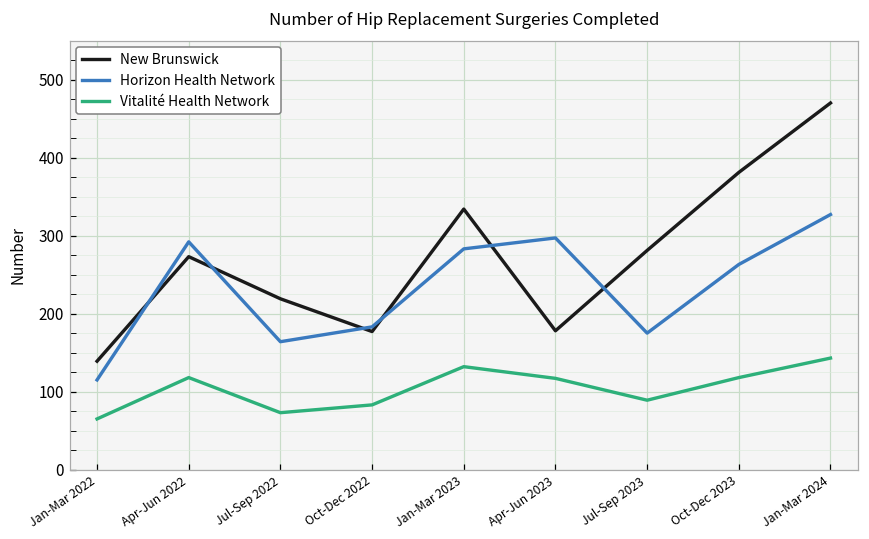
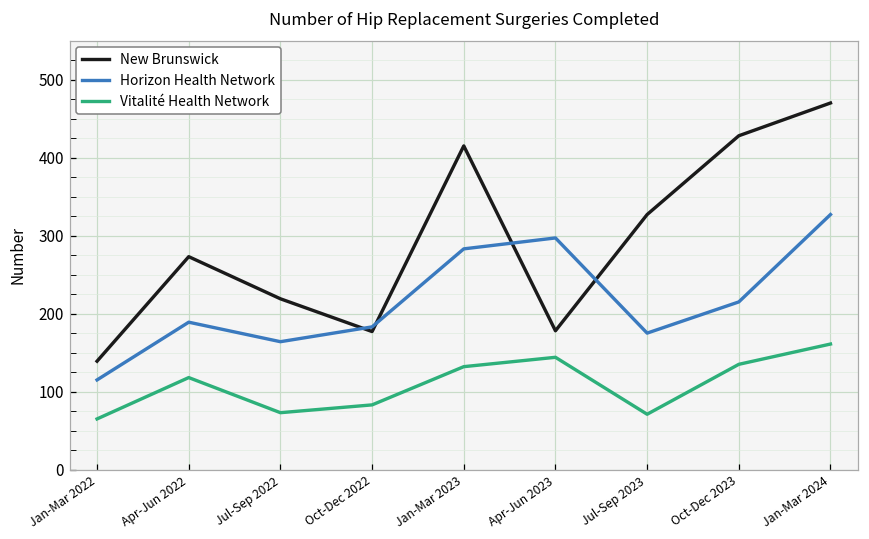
  {
    "New Brunswick": {
      "Jan-Mar 2022": 140,
      "Apr-Jun 2022": 270,
      "Jul-Sep 2022": 220,
      "Oct-Dec 2022": 180,
-     "Jan-Mar 2023": 330,
+     "Jan-Mar 2023": 420,
      "Apr-Jun 2023": 180,
-     "Jul-Sep 2023": 280,
-     "Oct-Dec 2023": 380,
+     "Jul-Sep 2023": 330,
+     "Oct-Dec 2023": 430,
      "Jan-Mar 2024": 470
    },
    "Horizon Health Network": {
      "Jan-Mar 2022": 120,
-     "Apr-Jun 2022": 290,
+     "Apr-Jun 2022": 190,
      "Jul-Sep 2022": 160,
      "Oct-Dec 2022": 180,
      "Jan-Mar 2023": 280,
      "Apr-Jun 2023": 300,
      "Jul-Sep 2023": 180,
-     "Oct-Dec 2023": 260,
+     "Oct-Dec 2023": 220,
      "Jan-Mar 2024": 330
    },
    "Vitalité Health Network": {
      "Jan-Mar 2022": 70,
      "Apr-Jun 2022": 120,
      "Jul-Sep 2022": 70,
      "Oct-Dec 2022": 80,
      "Jan-Mar 2023": 130,
-     "Apr-Jun 2023": 120,
-     "Jul-Sep 2023": 90,
-     "Oct-Dec 2023": 120,
-     "Jan-Mar 2024": 140
+     "Apr-Jun 2023": 140,
+     "Jul-Sep 2023": 70,
+     "Oct-Dec 2023": 140,
+     "Jan-Mar 2024": 160
    }
  }
